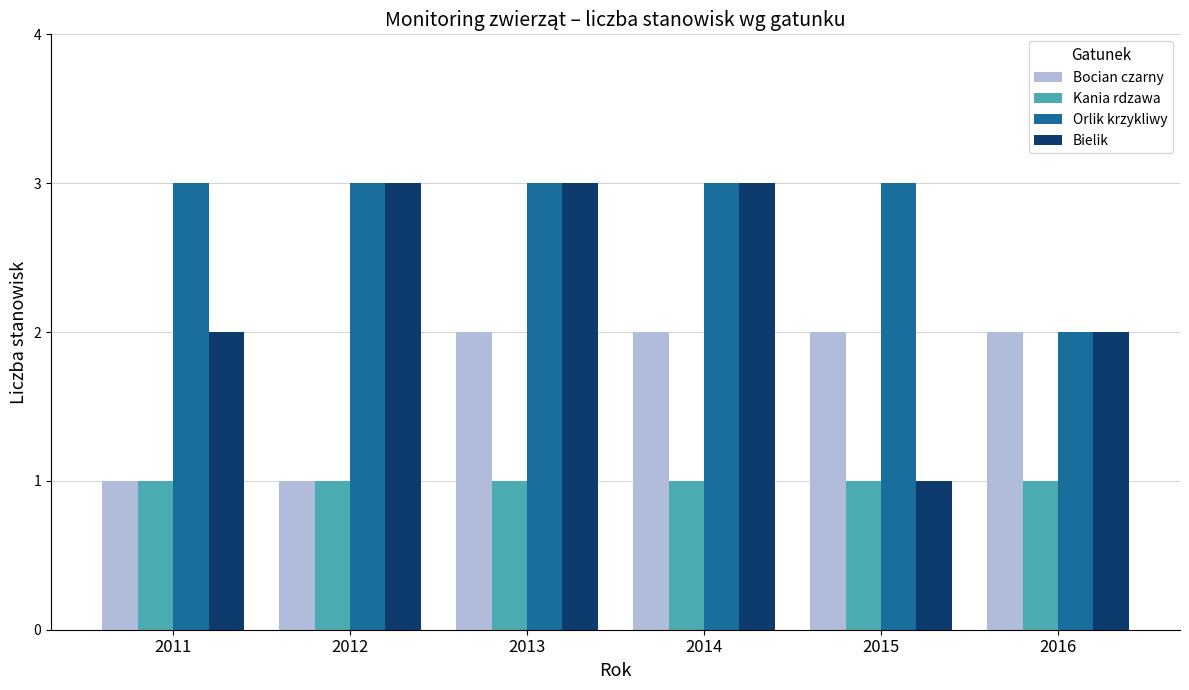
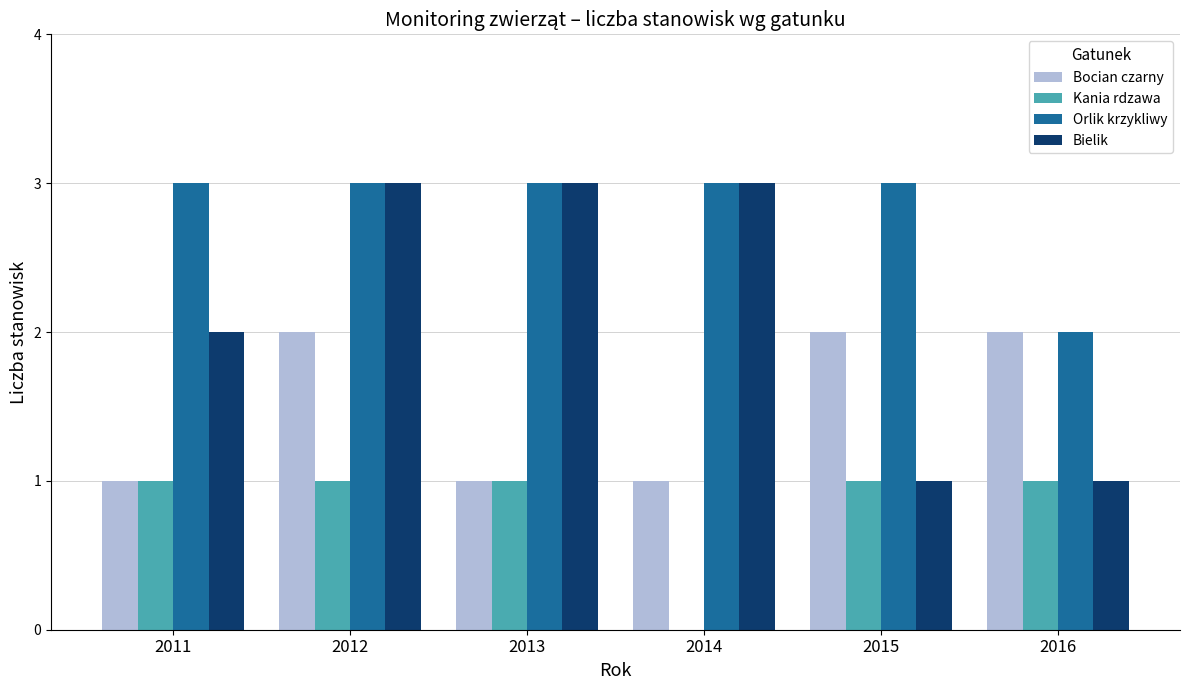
  {
    "Bocian czarny": {
      "2011": 1,
-     "2012": 1,
-     "2013": 2,
-     "2014": 2,
+     "2012": 2,
+     "2013": 1,
+     "2014": 1,
      "2015": 2,
      "2016": 2
    },
    "Kania rdzawa": {
      "2011": 1,
      "2012": 1,
      "2013": 1,
-     "2014": 1,
+     "2014": 0,
      "2015": 1,
      "2016": 1
    },
    "Orlik krzykliwy": {
      "2011": 3,
      "2012": 3,
      "2013": 3,
      "2014": 3,
      "2015": 3,
      "2016": 2
    },
    "Bielik": {
      "2011": 2,
      "2012": 3,
      "2013": 3,
      "2014": 3,
      "2015": 1,
-     "2016": 2
+     "2016": 1
    }
  }
